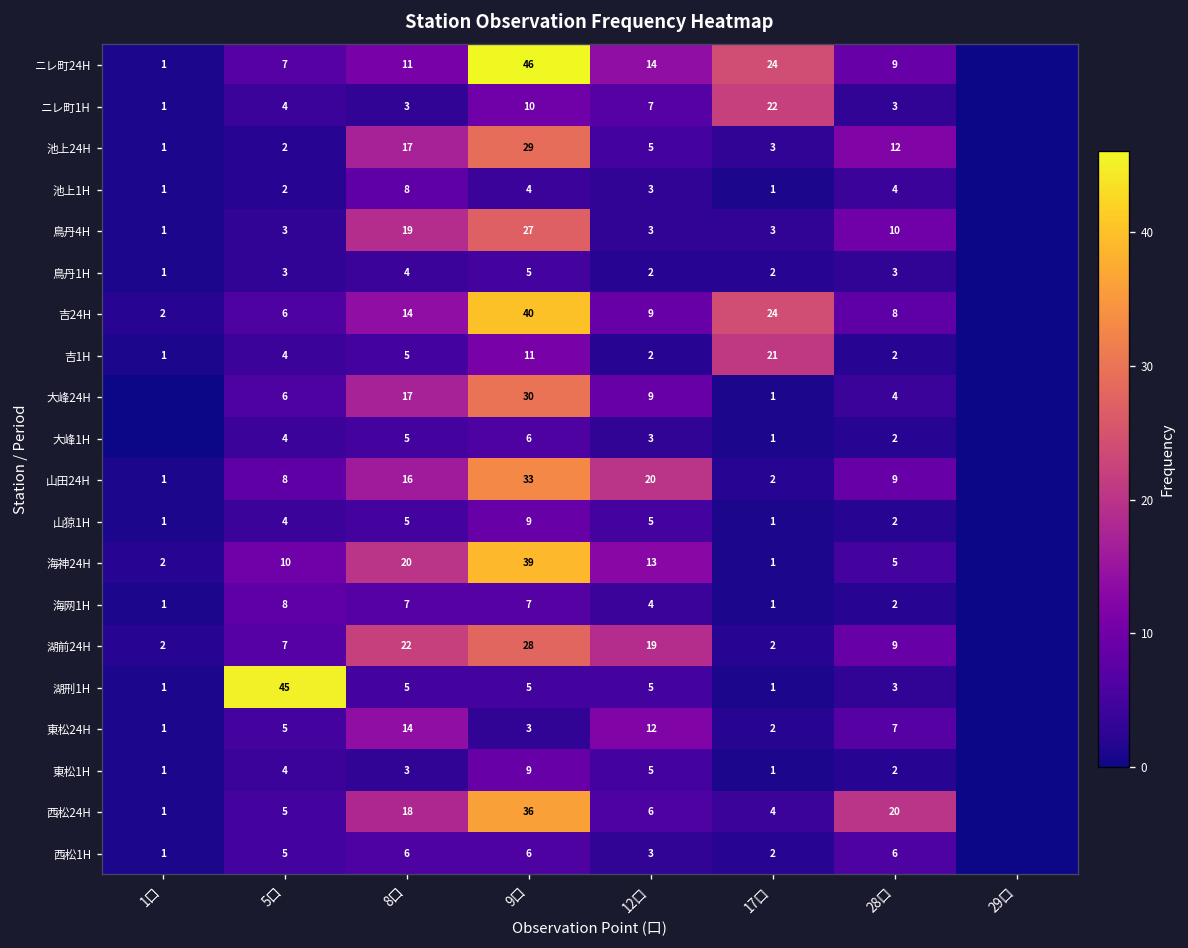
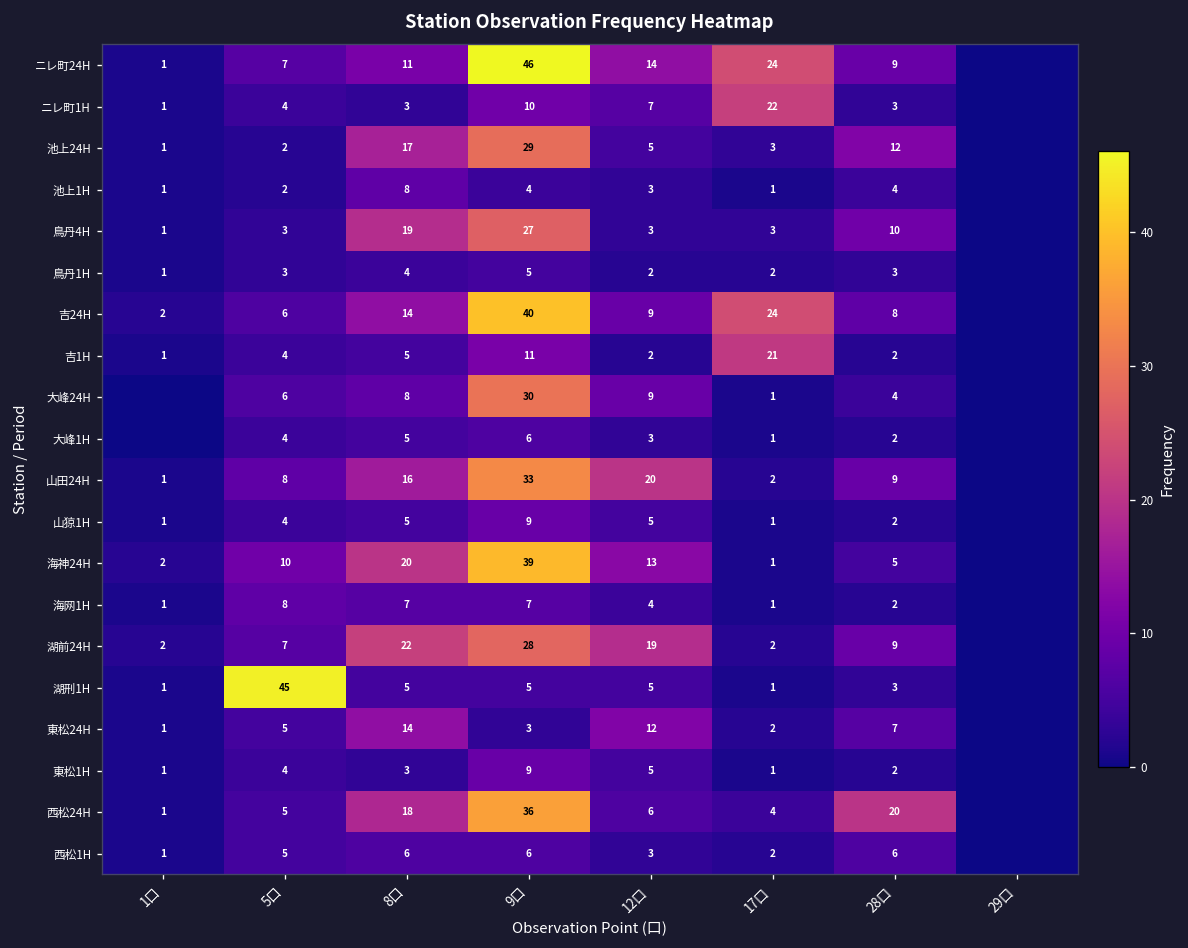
  {
    "ニレ町24H": {
      "1口": 1,
      "5口": 7,
      "8口": 11,
      "9口": 46,
      "12口": 14,
      "17口": 24,
      "28口": 9
    },
    "ニレ町1H": {
      "1口": 1,
      "5口": 4,
      "8口": 3,
      "9口": 10,
      "12口": 7,
      "17口": 22,
      "28口": 3
    },
    "池上24H": {
      "1口": 1,
      "5口": 2,
      "8口": 17,
      "9口": 29,
      "12口": 5,
      "17口": 3,
      "28口": 12
    },
    "池上1H": {
      "1口": 1,
      "5口": 2,
      "8口": 8,
      "9口": 4,
      "12口": 3,
      "17口": 1,
      "28口": 4
    },
    "鳥丹4H": {
      "1口": 1,
      "5口": 3,
      "8口": 19,
      "9口": 27,
      "12口": 3,
      "17口": 3,
      "28口": 10
    },
    "鳥丹1H": {
      "1口": 1,
      "5口": 3,
      "8口": 4,
      "9口": 5,
      "12口": 2,
      "17口": 2,
      "28口": 3
    },
    "吉24H": {
      "1口": 2,
      "5口": 6,
      "8口": 14,
      "9口": 40,
      "12口": 9,
      "17口": 24,
      "28口": 8
    },
    "吉1H": {
      "1口": 1,
      "5口": 4,
      "8口": 5,
      "9口": 11,
      "12口": 2,
      "17口": 21,
      "28口": 2
    },
    "大峰24H": {
      "5口": 6,
-     "8口": 17,
+     "8口": 8,
      "9口": 30,
      "12口": 9,
      "17口": 1,
      "28口": 4
    },
    "大峰1H": {
      "5口": 4,
      "8口": 5,
      "9口": 6,
      "12口": 3,
      "17口": 1,
      "28口": 2
    },
    "山田24H": {
      "1口": 1,
      "5口": 8,
      "8口": 16,
      "9口": 33,
      "12口": 20,
      "17口": 2,
      "28口": 9
    },
    "山猄1H": {
      "1口": 1,
      "5口": 4,
      "8口": 5,
      "9口": 9,
      "12口": 5,
      "17口": 1,
      "28口": 2
    },
    "海神24H": {
      "1口": 2,
      "5口": 10,
      "8口": 20,
      "9口": 39,
      "12口": 13,
      "17口": 1,
      "28口": 5
    },
    "海网1H": {
      "1口": 1,
      "5口": 8,
      "8口": 7,
      "9口": 7,
      "12口": 4,
      "17口": 1,
      "28口": 2
    },
    "湖前24H": {
      "1口": 2,
      "5口": 7,
      "8口": 22,
      "9口": 28,
      "12口": 19,
      "17口": 2,
      "28口": 9
    },
    "湖刑1H": {
      "1口": 1,
      "5口": 45,
      "8口": 5,
      "9口": 5,
      "12口": 5,
      "17口": 1,
      "28口": 3
    },
    "東松24H": {
      "1口": 1,
      "5口": 5,
      "8口": 14,
      "9口": 3,
      "12口": 12,
      "17口": 2,
      "28口": 7
    },
    "東松1H": {
      "1口": 1,
      "5口": 4,
      "8口": 3,
      "9口": 9,
      "12口": 5,
      "17口": 1,
      "28口": 2
    },
    "西松24H": {
      "1口": 1,
      "5口": 5,
      "8口": 18,
      "9口": 36,
      "12口": 6,
      "17口": 4,
      "28口": 20
    },
    "西松1H": {
      "1口": 1,
      "5口": 5,
      "8口": 6,
      "9口": 6,
      "12口": 3,
      "17口": 2,
      "28口": 6
    }
  }
